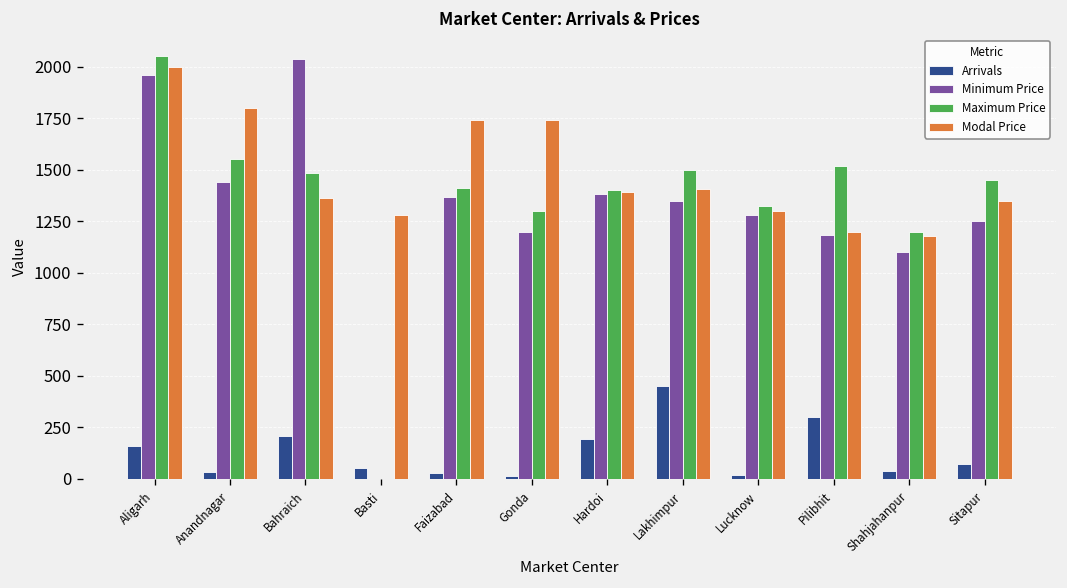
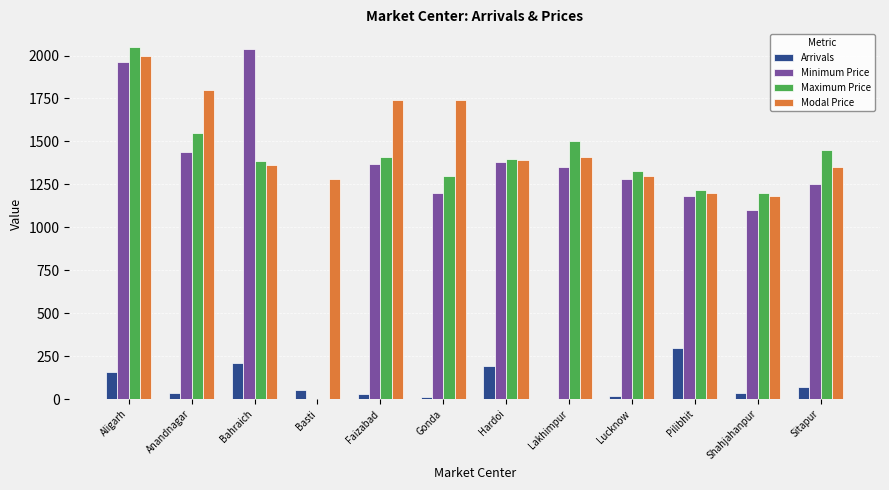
  {
    "Arrivals": {
      "Aligarh": 160,
      "Anandnagar": 40,
      "Bahraich": 210,
      "Basti": 50,
      "Faizabad": 30,
      "Hardoi": 190,
-     "Lakhimpur": 450,
+     "Lakhimpur": 0,
      "Lucknow": 20,
      "Pilibhit": 300,
      "Shahjahanpur": 40,
      "Sitapur": 70
    },
    "Minimum Price": {
      "Aligarh": 1960,
      "Anandnagar": 1440,
      "Bahraich": 2040,
      "Basti": 0,
      "Faizabad": 1370,
      "Gonda": 1200,
      "Hardoi": 1380,
      "Lakhimpur": 1350,
      "Lucknow": 1280,
      "Pilibhit": 1190,
      "Shahjahanpur": 1100,
      "Sitapur": 1250
    },
    "Maximum Price": {
      "Aligarh": 2050,
      "Anandnagar": 1550,
-     "Bahraich": 1480,
+     "Bahraich": 1390,
      "Basti": 0,
      "Faizabad": 1410,
      "Gonda": 1300,
      "Hardoi": 1400,
      "Lakhimpur": 1500,
      "Lucknow": 1330,
-     "Pilibhit": 1520,
+     "Pilibhit": 1220,
      "Shahjahanpur": 1200,
      "Sitapur": 1450
    },
    "Modal Price": {
      "Aligarh": 2000,
      "Anandnagar": 1800,
      "Bahraich": 1370,
      "Basti": 1280,
      "Faizabad": 1740,
      "Gonda": 1740,
      "Hardoi": 1390,
      "Lakhimpur": 1410,
      "Lucknow": 1300,
      "Pilibhit": 1200,
      "Shahjahanpur": 1180,
      "Sitapur": 1350
    }
  }
